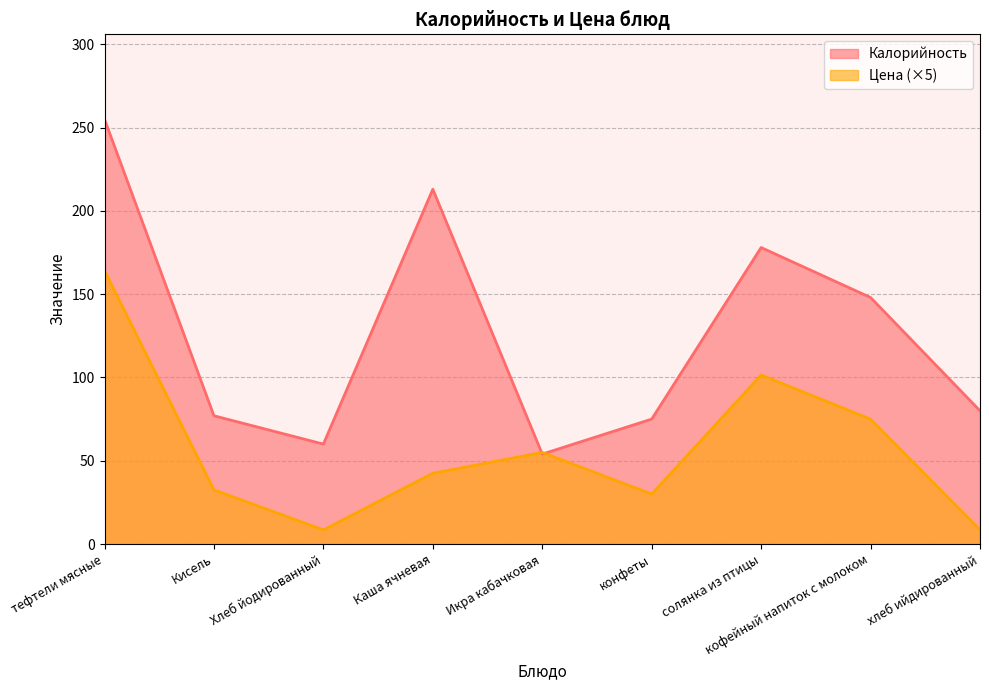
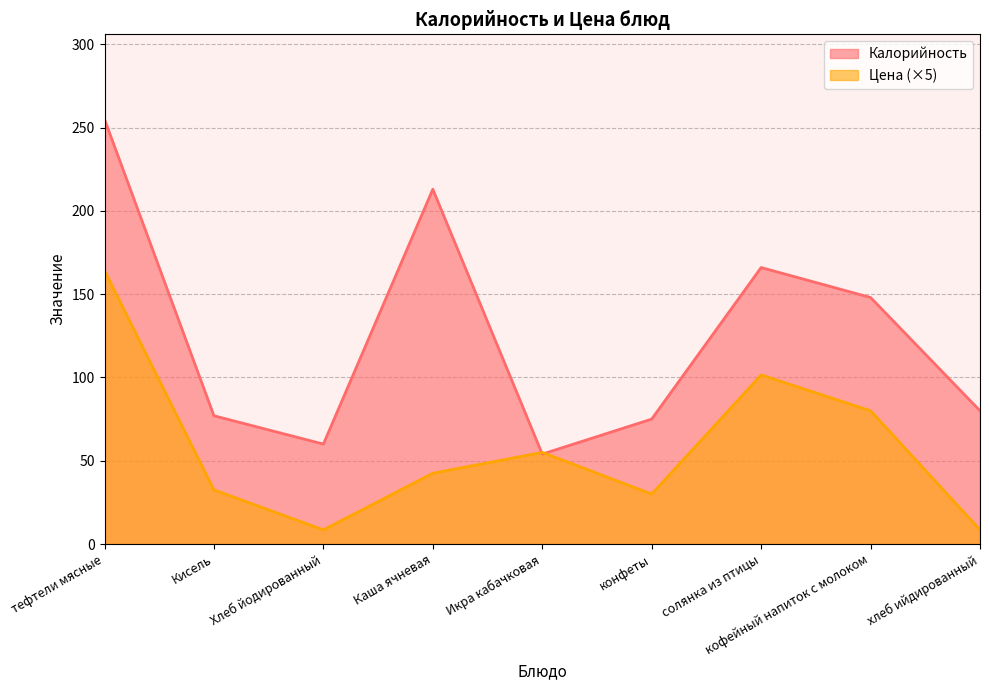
  {
    "Калорийность": {
      "тефтели мясные": 255,
      "Кисель": 77,
      "Хлеб йодированный": 60,
      "Каша ячневая": 213,
      "конфеты": 75,
-     "солянка из птицы": 178,
+     "солянка из птицы": 166,
      "кофейный напиток с молоком": 148,
      "хлеб ийдированный": 80
    },
    "Цена (×5)": {
      "тефтели мясные": 164,
      "Кисель": 33,
      "Хлеб йодированный": 9,
      "Каша ячневая": 43,
      "конфеты": 30,
      "солянка из птицы": 102,
-     "кофейный напиток с молоком": 75,
+     "кофейный напиток с молоком": 80,
      "хлеб ийдированный": 9
    }
  }
